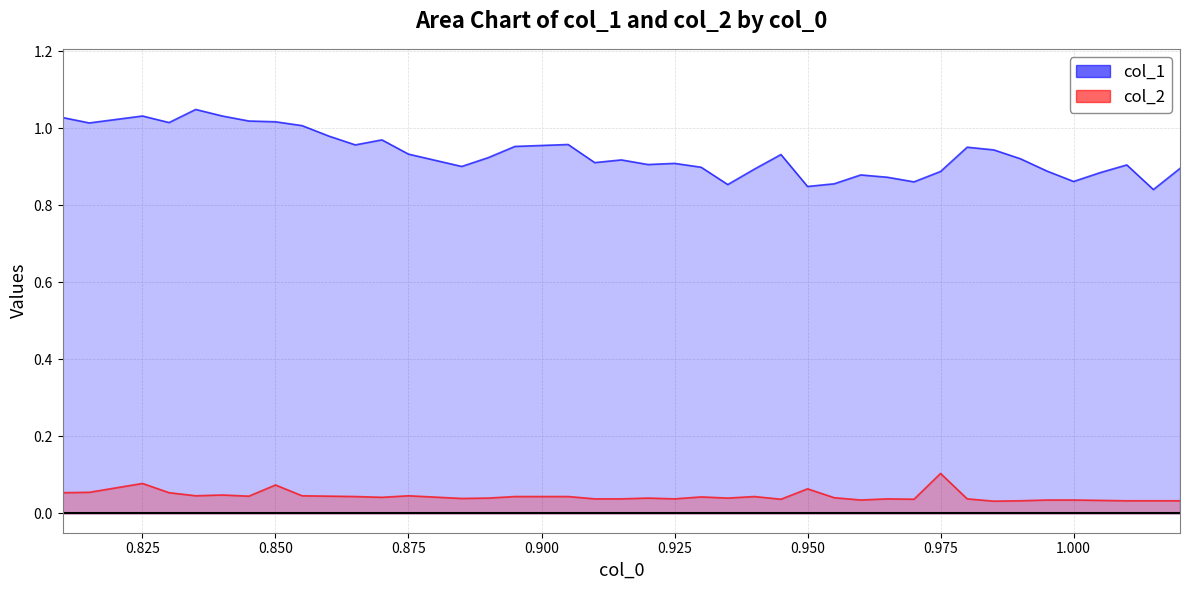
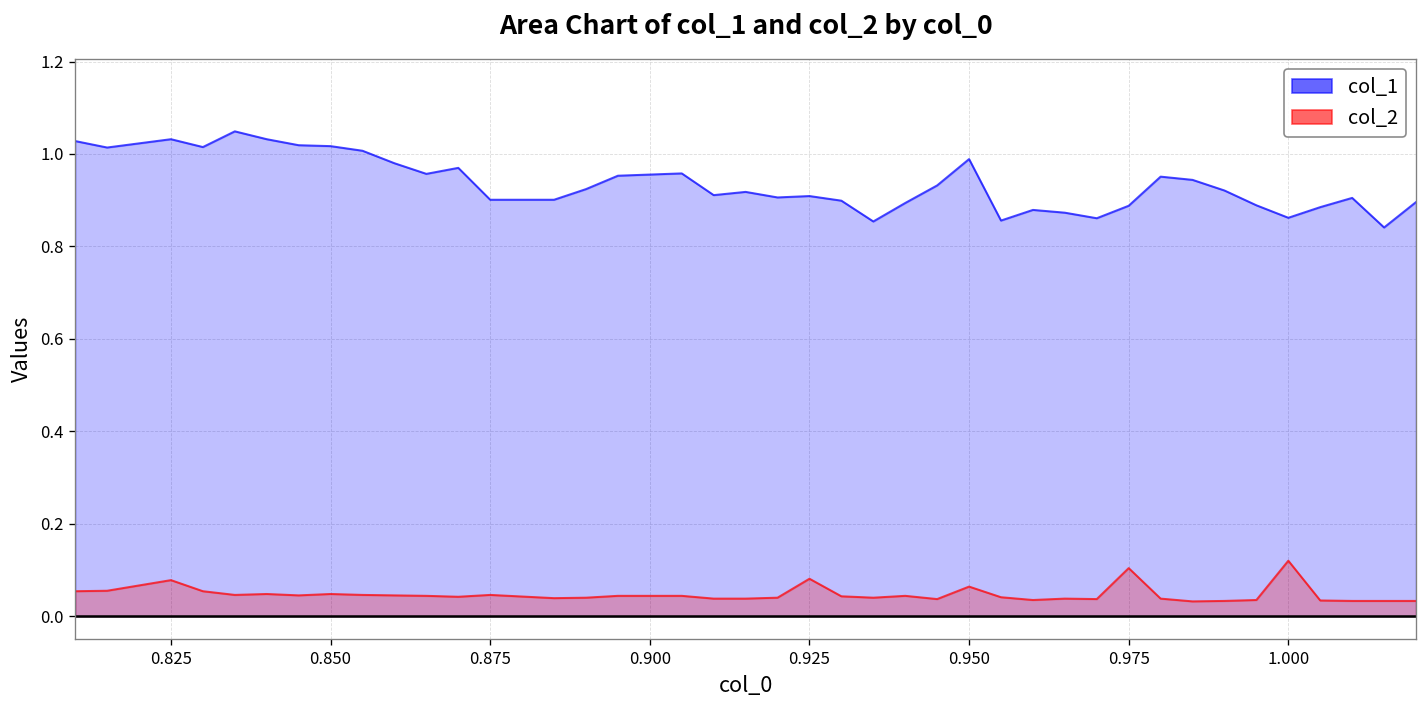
  {
    "col_1": {
      "0.825": 1.03,
      "0.850": 1.02,
-     "0.875": 0.93,
+     "0.875": 0.90,
      "0.925": 0.91,
-     "0.950": 0.85,
+     "0.950": 0.99,
      "0.975": 0.89,
      "1.000": 0.86
    },
    "col_2": {
      "0.825": 0.08,
-     "0.850": 0.07,
+     "0.850": 0.05,
      "0.875": 0.05,
-     "0.925": 0.04,
+     "0.925": 0.08,
      "0.950": 0.06,
      "0.975": 0.10,
-     "1.000": 0.04
+     "1.000": 0.12
    }
  }
